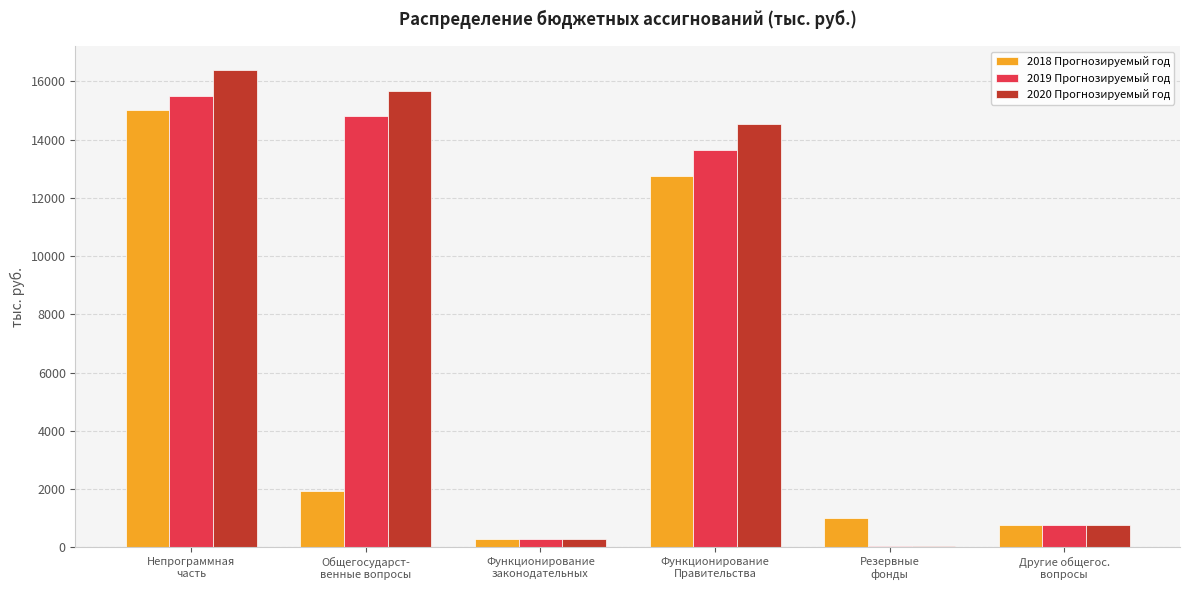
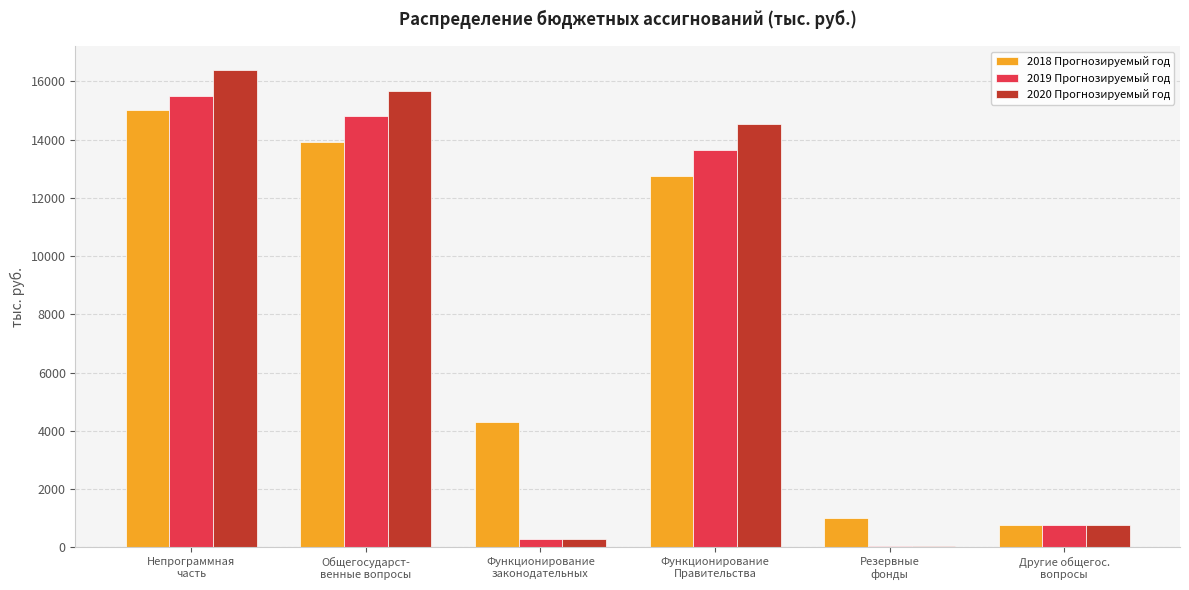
  {
    "2018 Прогнозируемый год": {
      "Непрограммная часть": 15000,
-     "Общегосударст- венные вопросы": 1900,
-     "Функционирование законодательных": 300,
+     "Общегосударст- венные вопросы": 13900,
+     "Функционирование законодательных": 4300,
      "Функционирование Правительства": 12800,
      "Резервные фонды": 1000,
      "Другие общегос. вопросы": 800
    }
  }
